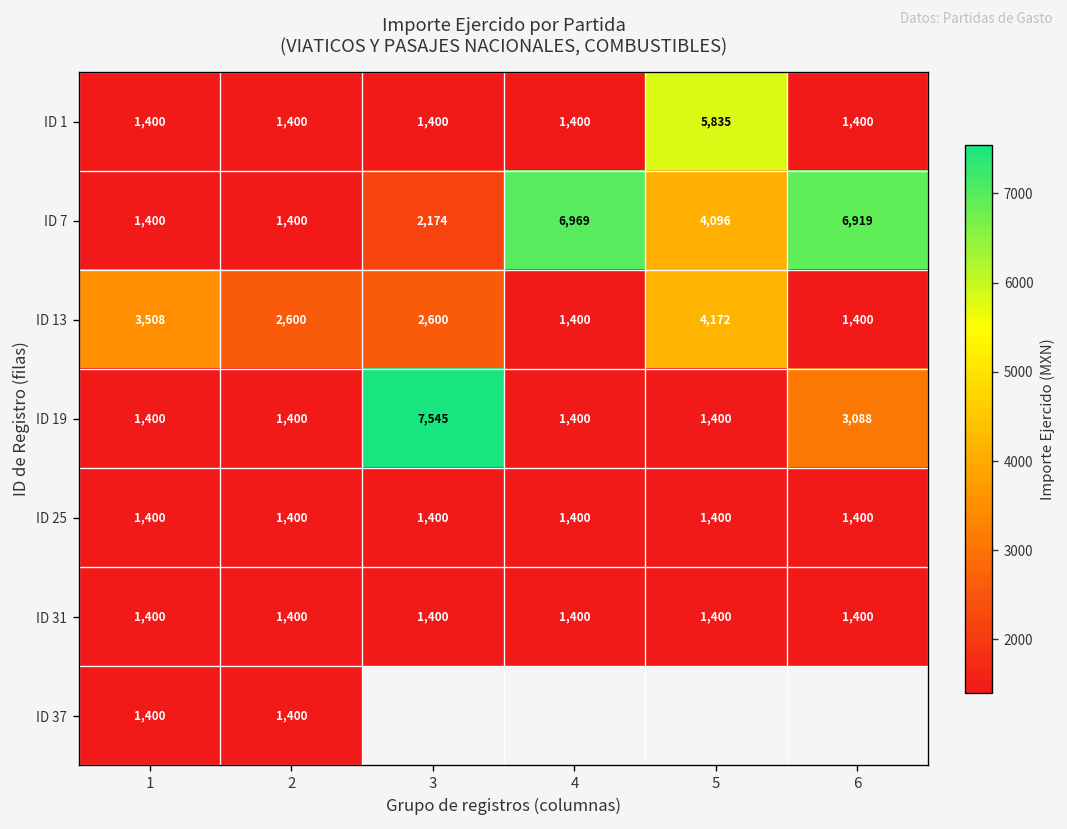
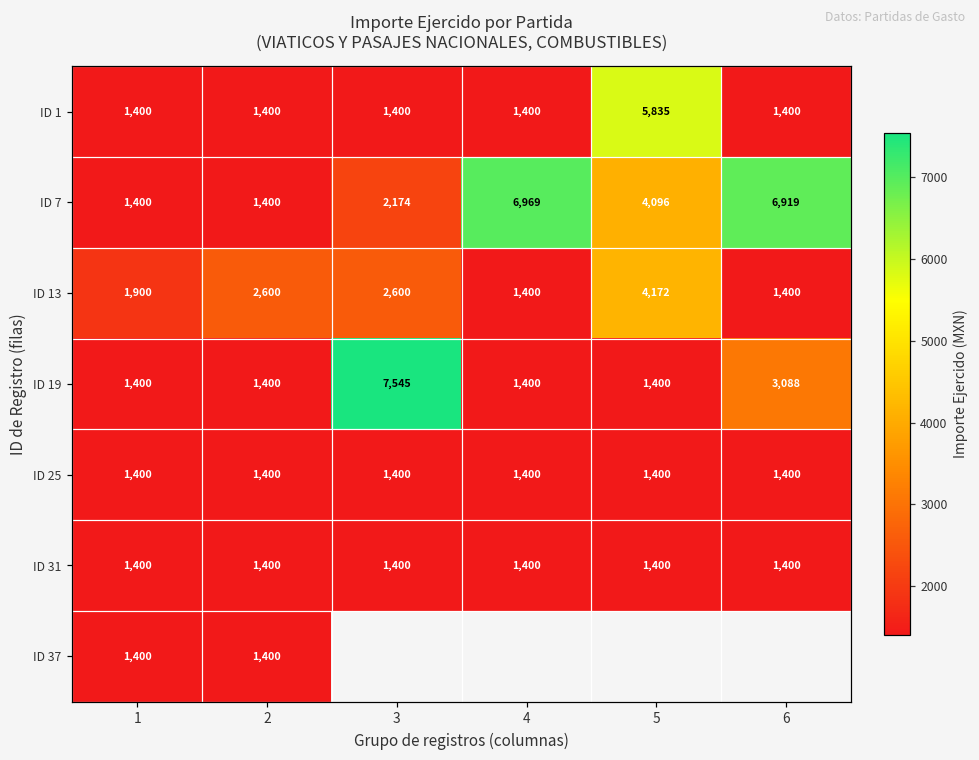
  {
    "ID 1": {
      "1": "1,400",
      "2": "1,400",
      "3": "1,400",
      "4": "1,400",
      "5": "5,835",
      "6": "1,400"
    },
    "ID 7": {
      "1": "1,400",
      "2": "1,400",
      "3": "2,174",
      "4": "6,969",
      "5": "4,096",
      "6": "6,919"
    },
    "ID 13": {
-     "1": "3,508",
+     "1": "1,900",
      "2": "2,600",
      "3": "2,600",
      "4": "1,400",
      "5": "4,172",
      "6": "1,400"
    },
    "ID 19": {
      "1": "1,400",
      "2": "1,400",
      "3": "7,545",
      "4": "1,400",
      "5": "1,400",
      "6": "3,088"
    },
    "ID 25": {
      "1": "1,400",
      "2": "1,400",
      "3": "1,400",
      "4": "1,400",
      "5": "1,400",
      "6": "1,400"
    },
    "ID 31": {
      "1": "1,400",
      "2": "1,400",
      "3": "1,400",
      "4": "1,400",
      "5": "1,400",
      "6": "1,400"
    },
    "ID 37": {
      "1": "1,400",
      "2": "1,400"
    }
  }
